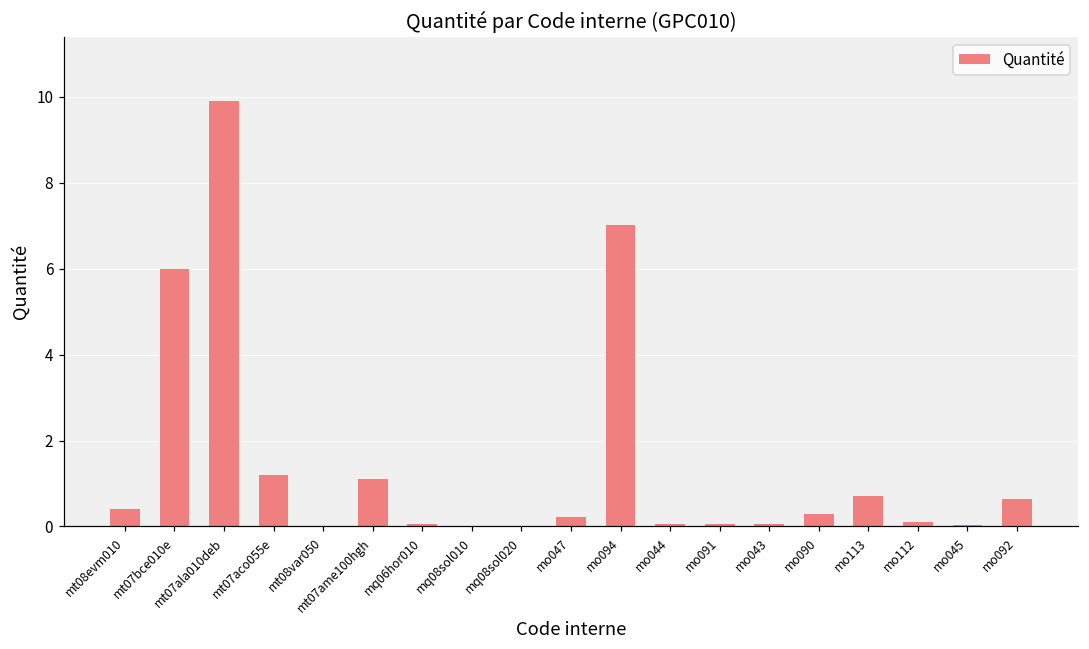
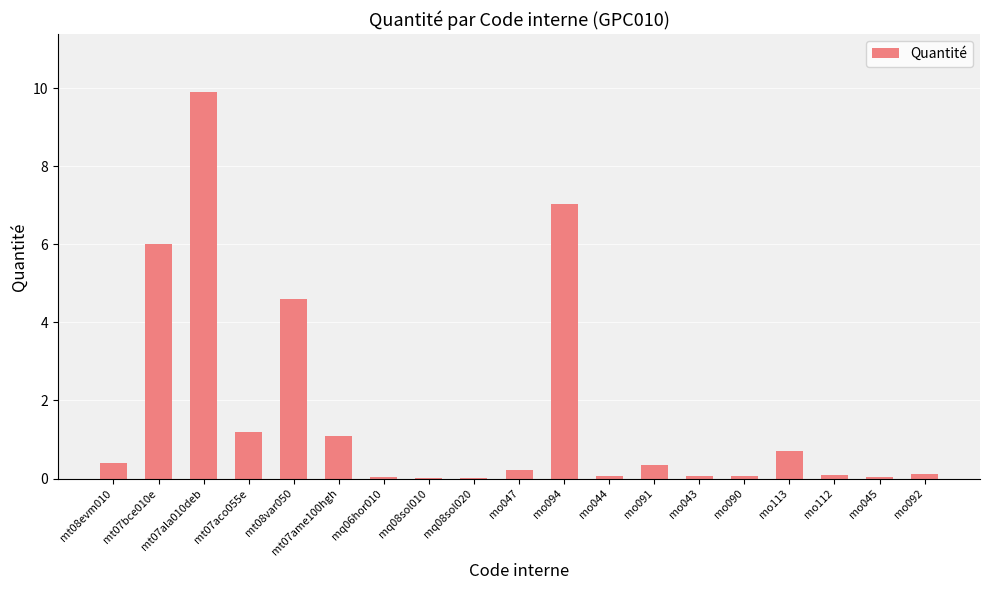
  {
    "mt08evm010": 0.4,
    "mt07bce010e": 6.0,
    "mt07ala010deb": 9.9,
    "mt07aco055e": 1.2,
-   "mt08var050": 0.0,
+   "mt08var050": 4.6,
    "mt07ame100hgh": 1.1,
    "mo047": 0.2,
    "mo094": 7.0,
    "mo044": 0.1,
-   "mo091": 0.1,
-   "mo090": 0.3,
+   "mo091": 0.4,
+   "mo090": 0.1,
    "mo113": 0.7,
    "mo112": 0.1,
-   "mo092": 0.6
+   "mo092": 0.1
  }
